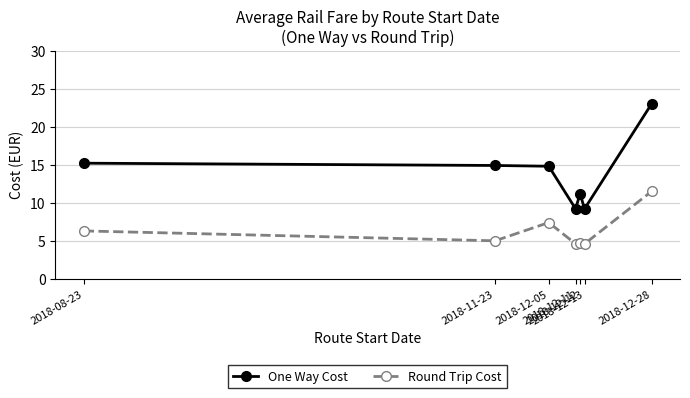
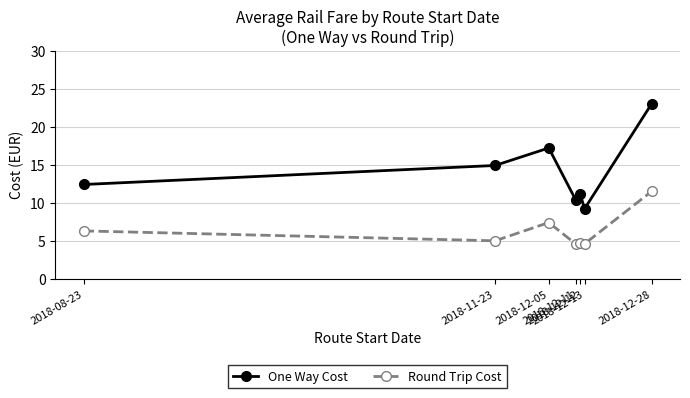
  {
    "One Way Cost": {
-     "2018-08-23": 15,
+     "2018-08-23": 12,
      "2018-11-23": 15,
-     "2018-12-05": 15,
-     "2018-12-11": 9,
+     "2018-12-05": 17,
+     "2018-12-11": 10,
      "2018-12-12": 11,
      "2018-12-13": 9,
      "2018-12-28": 23
    },
    "Round Trip Cost": {
      "2018-08-23": 6,
      "2018-11-23": 5,
      "2018-12-05": 7,
      "2018-12-11": 5,
      "2018-12-12": 5,
      "2018-12-13": 5,
      "2018-12-28": 12
    }
  }
